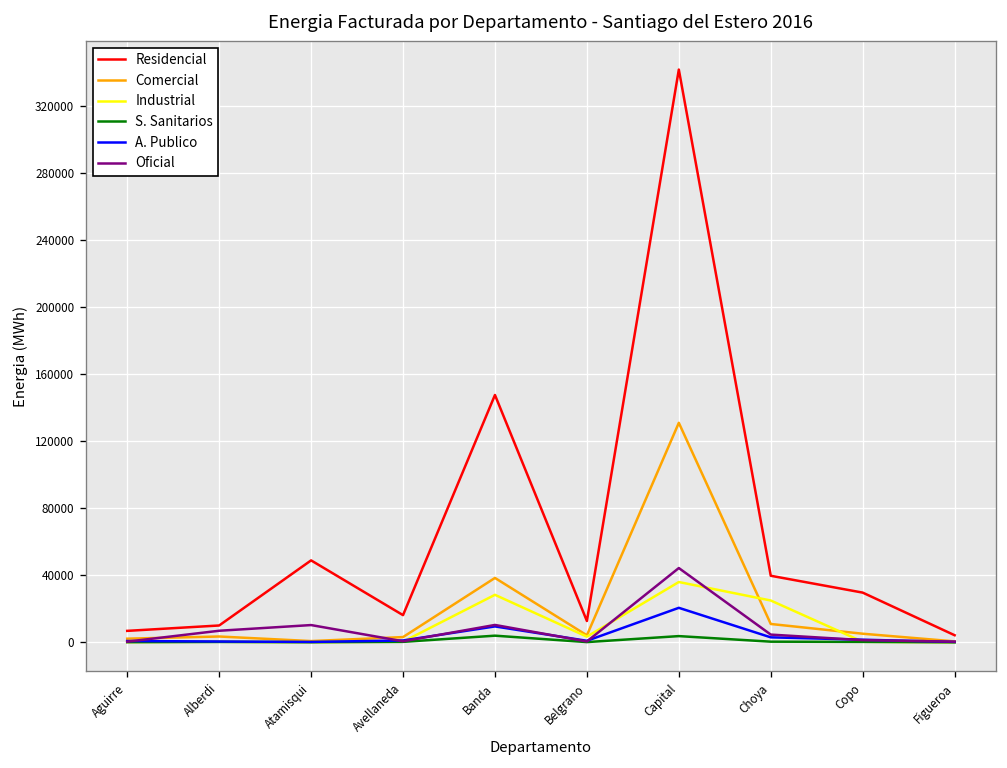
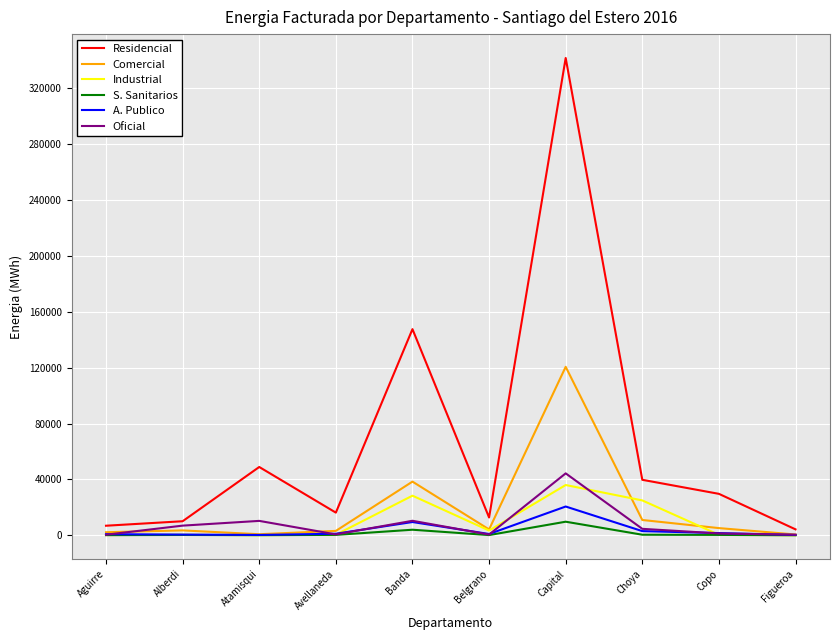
  {
    "Residencial": {
      "Aguirre": 7000,
      "Alberdi": 10000,
      "Atamisqui": 49000,
      "Avellaneda": 16000,
      "Banda": 148000,
      "Belgrano": 13000,
      "Capital": 342000,
      "Choya": 40000,
      "Copo": 30000,
      "Figueroa": 4000
    },
    "Comercial": {
      "Alberdi": 3000,
      "Avellaneda": 3000,
      "Banda": 38000,
-     "Capital": 131000,
+     "Capital": 121000,
      "Choya": 11000,
      "Copo": 5000
    },
    "Industrial": {
      "Banda": 28000,
      "Capital": 36000,
      "Choya": 25000
    },
    "S. Sanitarios": {
      "Banda": 4000,
-     "Capital": 4000,
+     "Capital": 10000,
      "Choya": 0
    },
    "A. Publico": {
      "Capital": 21000
    },
    "Oficial": {
      "Alberdi": 7000,
      "Atamisqui": 10000,
      "Capital": 44000
    }
  }
